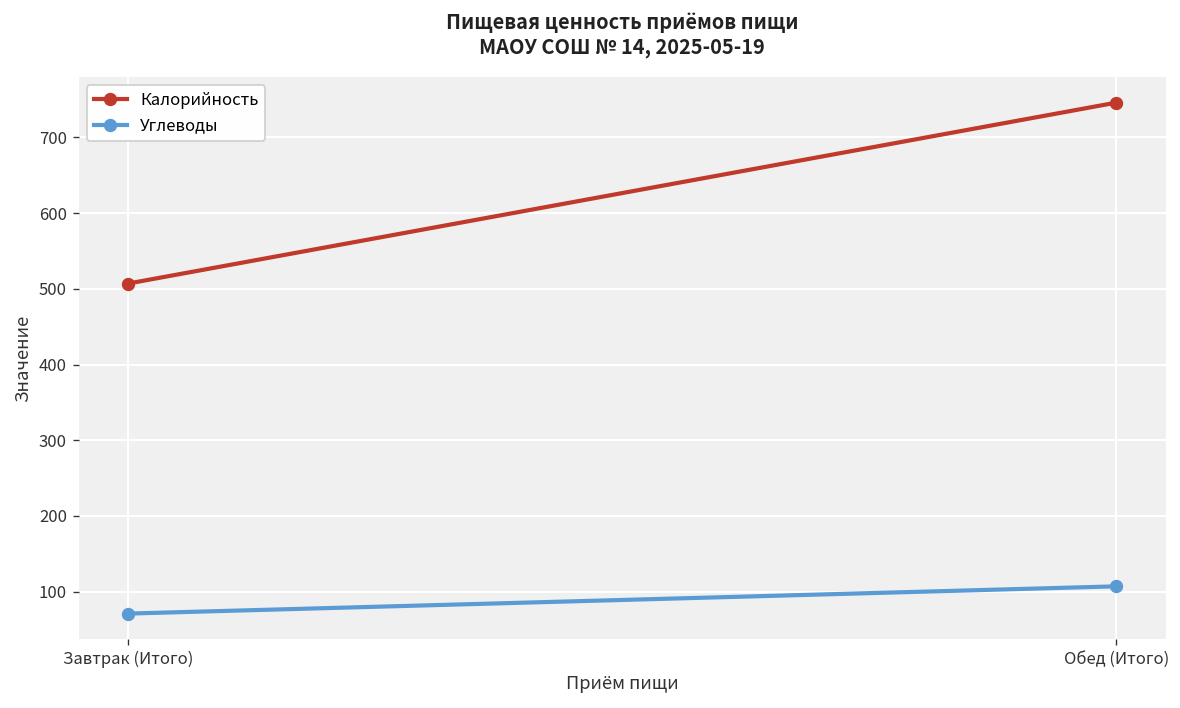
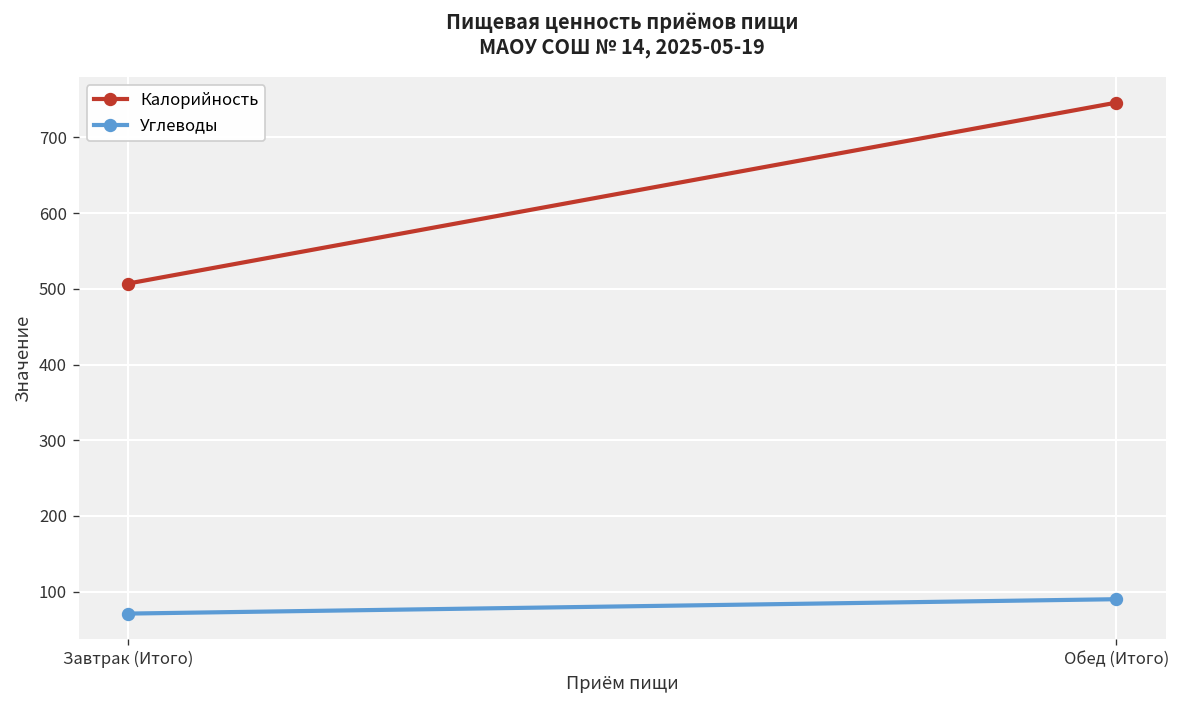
  {
    "Калорийность": {
      "Завтрак (Итого)": 510,
      "Обед (Итого)": 750
    },
    "Углеводы": {
      "Завтрак (Итого)": 70,
-     "Обед (Итого)": 110
+     "Обед (Итого)": 90
    }
  }
